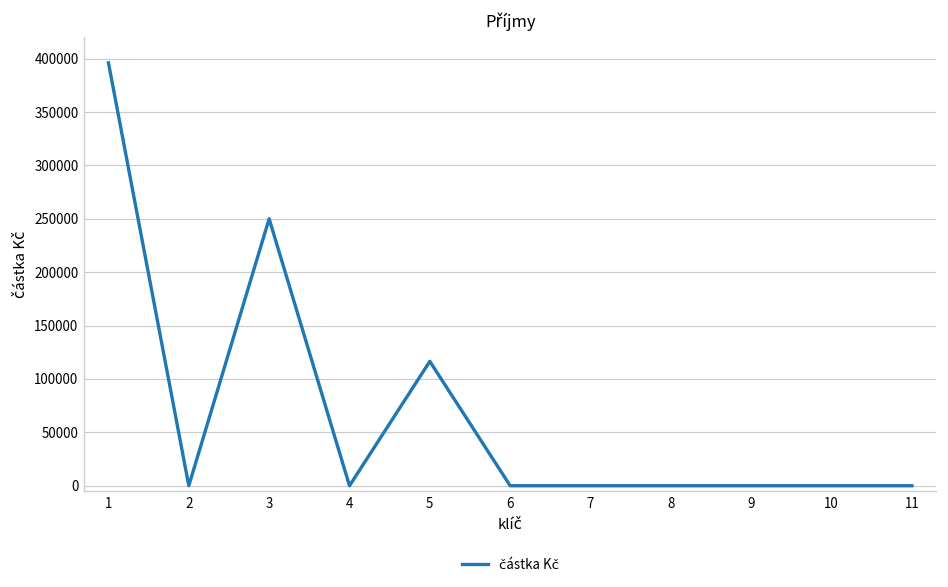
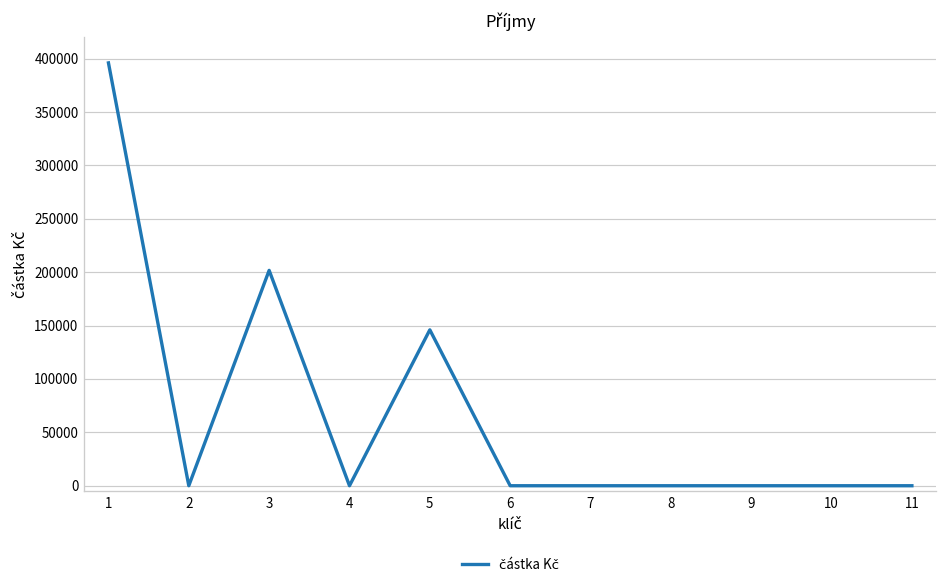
  {
    "1": 400000,
    "2": 0,
-   "3": 250000,
+   "3": 200000,
    "4": 0,
-   "5": 120000,
+   "5": 150000,
    "6": 0,
    "7": 0,
    "8": 0,
    "9": 0,
    "10": 0,
    "11": 0
  }
